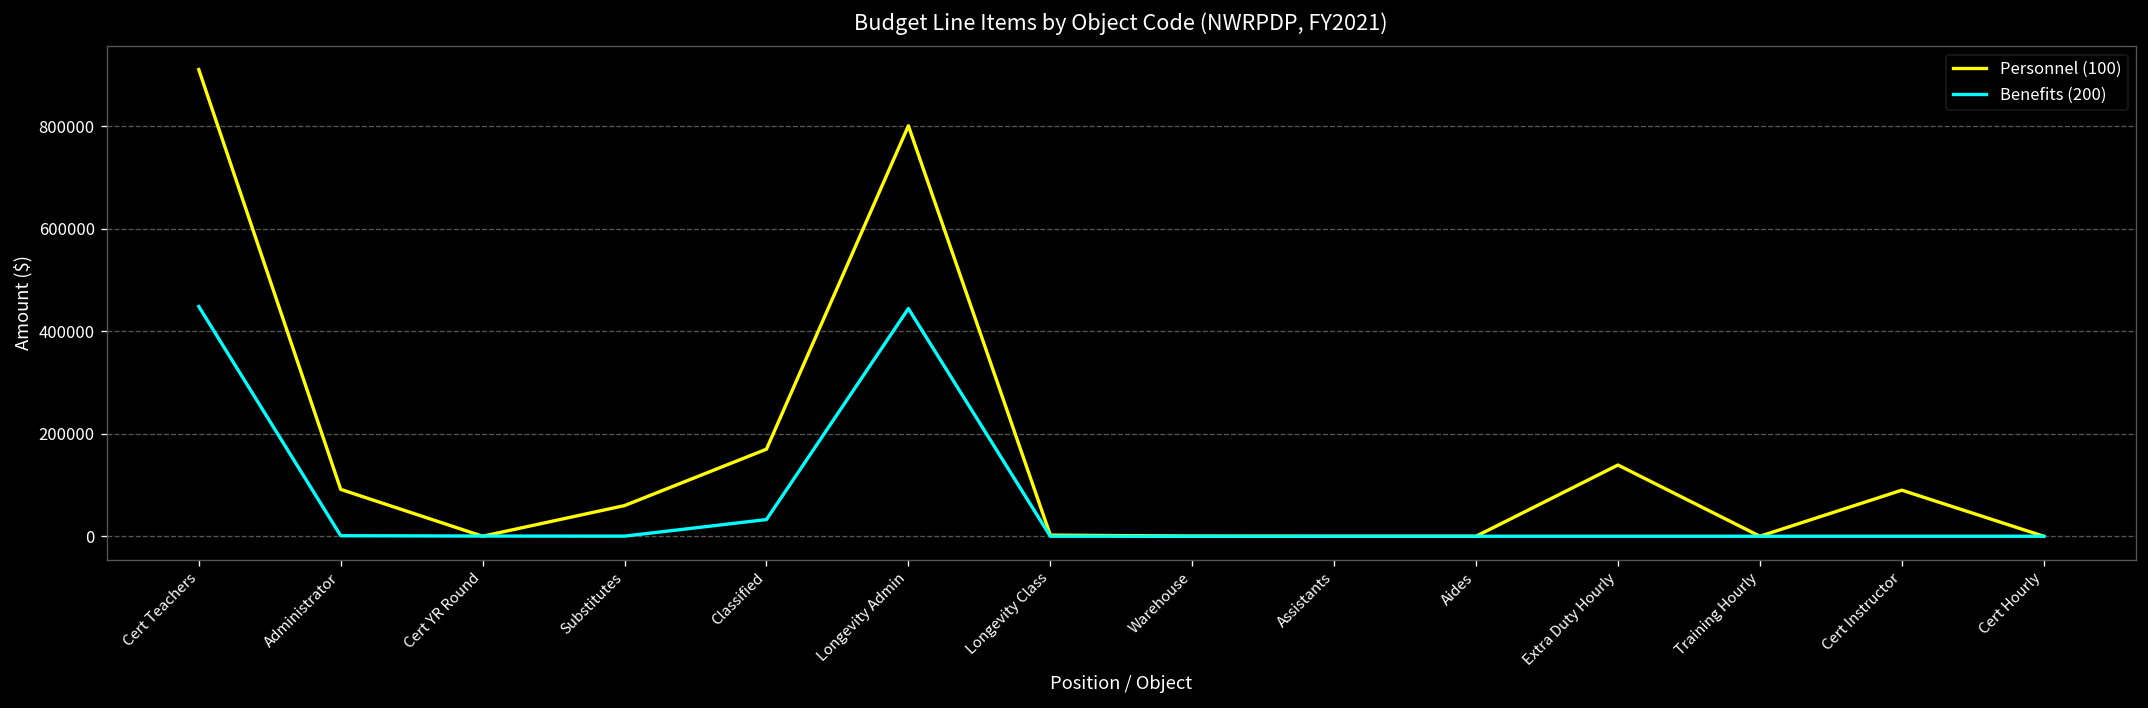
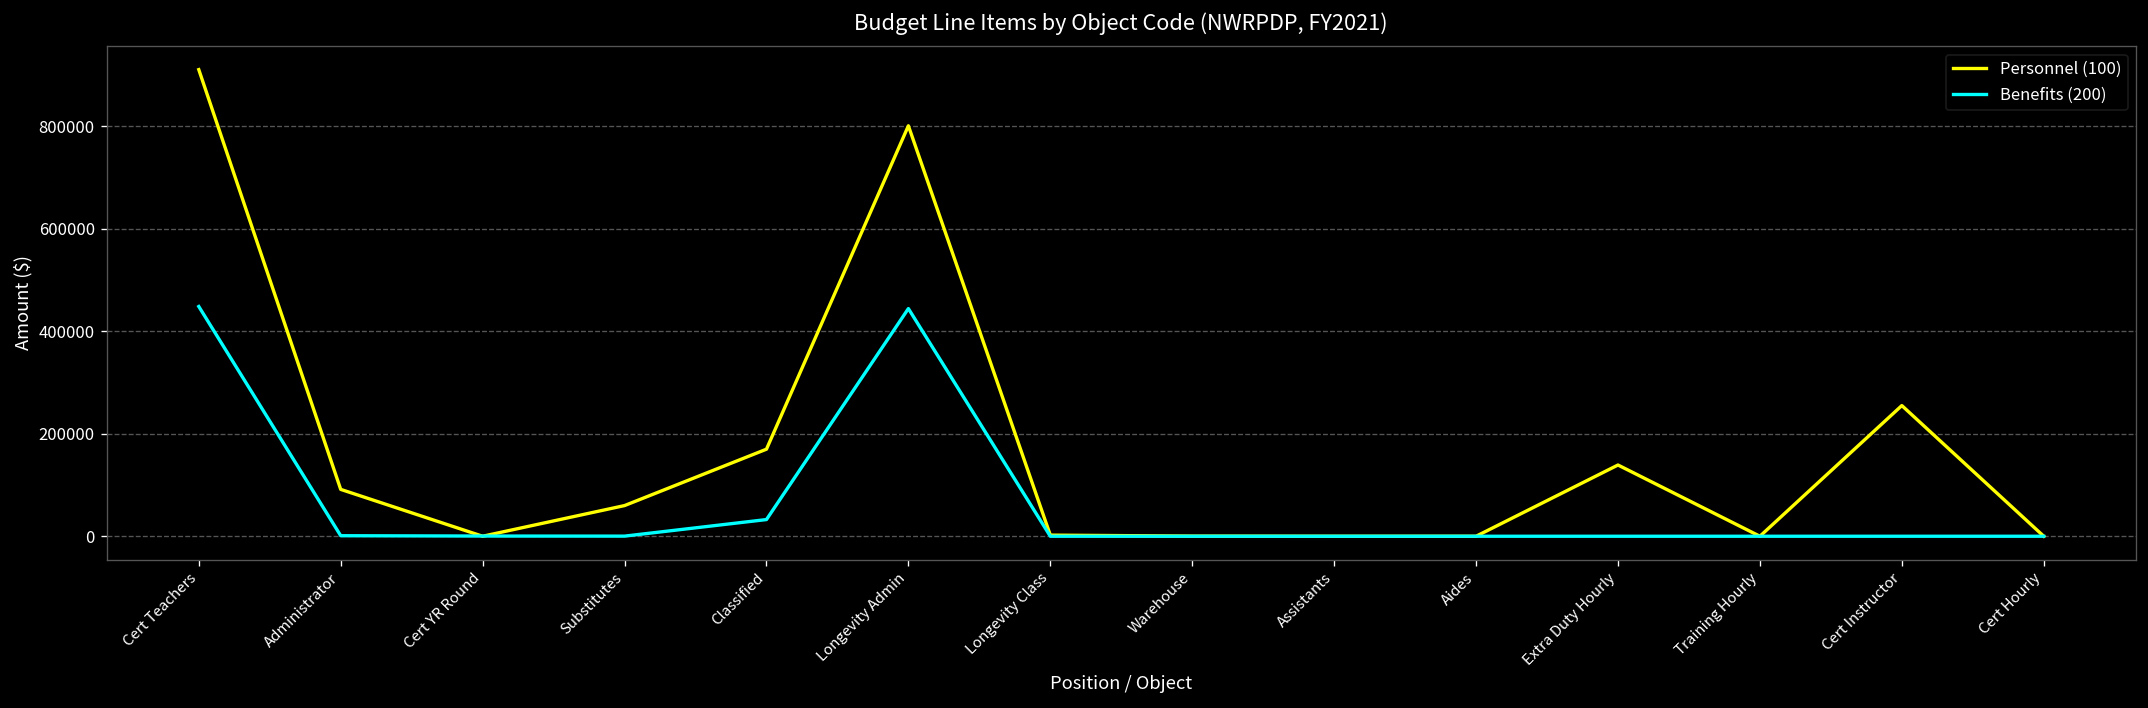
  {
    "Personnel (100)": {
      "Cert Teachers": 910000,
      "Administrator": 90000,
      "Substitutes": 60000,
      "Classified": 170000,
      "Longevity Admin": 800000,
      "Extra Duty Hourly": 140000,
-     "Cert Instructor": 90000
+     "Cert Instructor": 260000
    },
    "Benefits (200)": {
      "Cert Teachers": 450000,
      "Administrator": 0,
      "Substitutes": 0,
      "Classified": 30000,
      "Longevity Admin": 440000,
      "Extra Duty Hourly": 0,
      "Cert Instructor": 0
    }
  }
